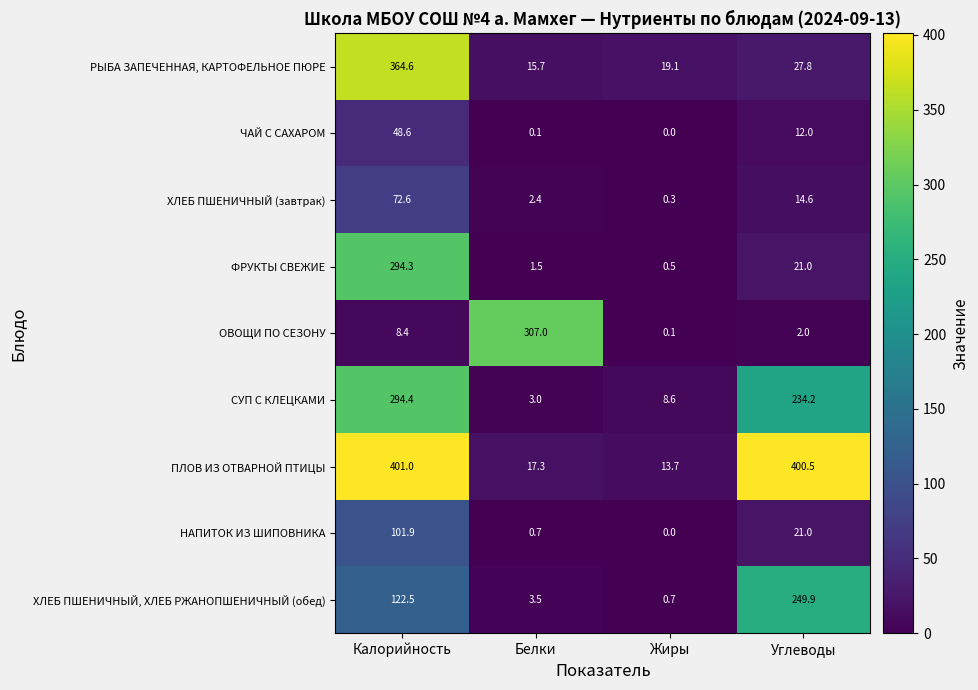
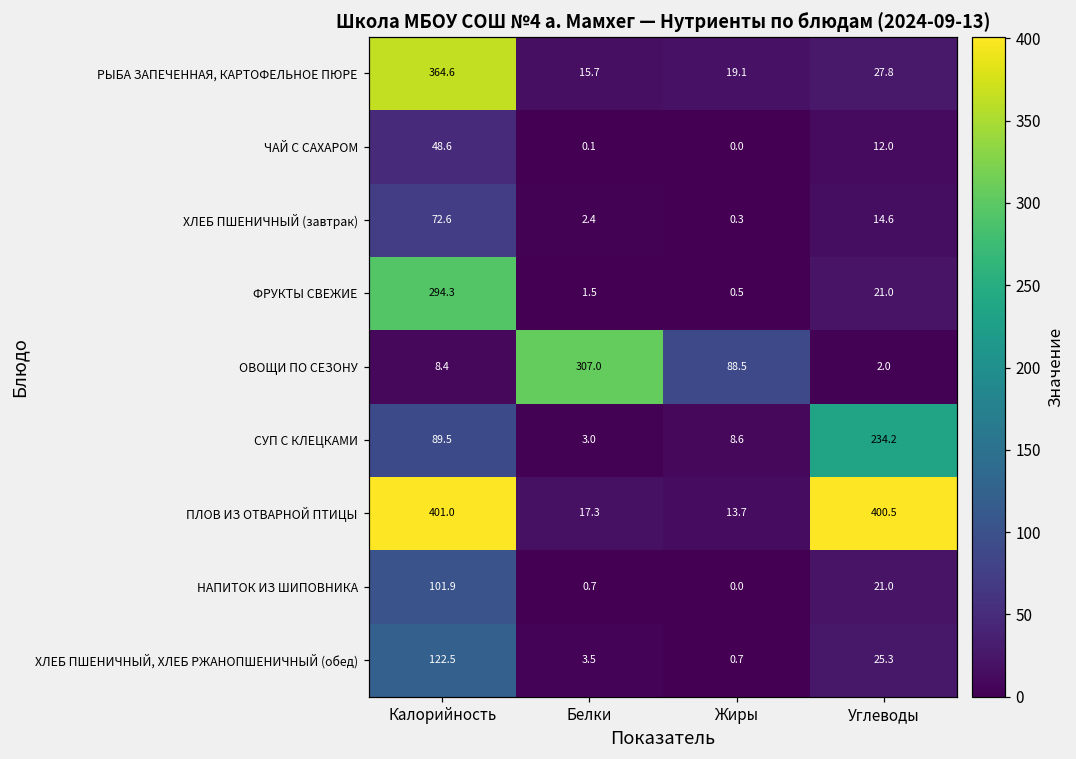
  {
    "РЫБА ЗАПЕЧЕННАЯ, КАРТОФЕЛЬНОЕ ПЮРЕ": {
      "Калорийность": 364.6,
      "Белки": 15.7,
      "Жиры": 19.1,
      "Углеводы": 27.8
    },
    "ЧАЙ С САХАРОМ": {
      "Калорийность": 48.6,
      "Белки": 0.1,
      "Жиры": 0.0,
      "Углеводы": 12.0
    },
    "ХЛЕБ ПШЕНИЧНЫЙ (завтрак)": {
      "Калорийность": 72.6,
      "Белки": 2.4,
      "Жиры": 0.3,
      "Углеводы": 14.6
    },
    "ФРУКТЫ СВЕЖИЕ": {
      "Калорийность": 294.3,
      "Белки": 1.5,
      "Жиры": 0.5,
      "Углеводы": 21.0
    },
    "ОВОЩИ ПО СЕЗОНУ": {
      "Калорийность": 8.4,
      "Белки": 307.0,
-     "Жиры": 0.1,
+     "Жиры": 88.5,
      "Углеводы": 2.0
    },
    "СУП С КЛЕЦКАМИ": {
-     "Калорийность": 294.4,
+     "Калорийность": 89.5,
      "Белки": 3.0,
      "Жиры": 8.6,
      "Углеводы": 234.2
    },
    "ПЛОВ ИЗ ОТВАРНОЙ ПТИЦЫ": {
      "Калорийность": 401.0,
      "Белки": 17.3,
      "Жиры": 13.7,
      "Углеводы": 400.5
    },
    "НАПИТОК ИЗ ШИПОВНИКА": {
      "Калорийность": 101.9,
      "Белки": 0.7,
      "Жиры": 0.0,
      "Углеводы": 21.0
    },
    "ХЛЕБ ПШЕНИЧНЫЙ, ХЛЕБ РЖАНОПШЕНИЧНЫЙ (обед)": {
      "Калорийность": 122.5,
      "Белки": 3.5,
      "Жиры": 0.7,
-     "Углеводы": 249.9
+     "Углеводы": 25.3
    }
  }
